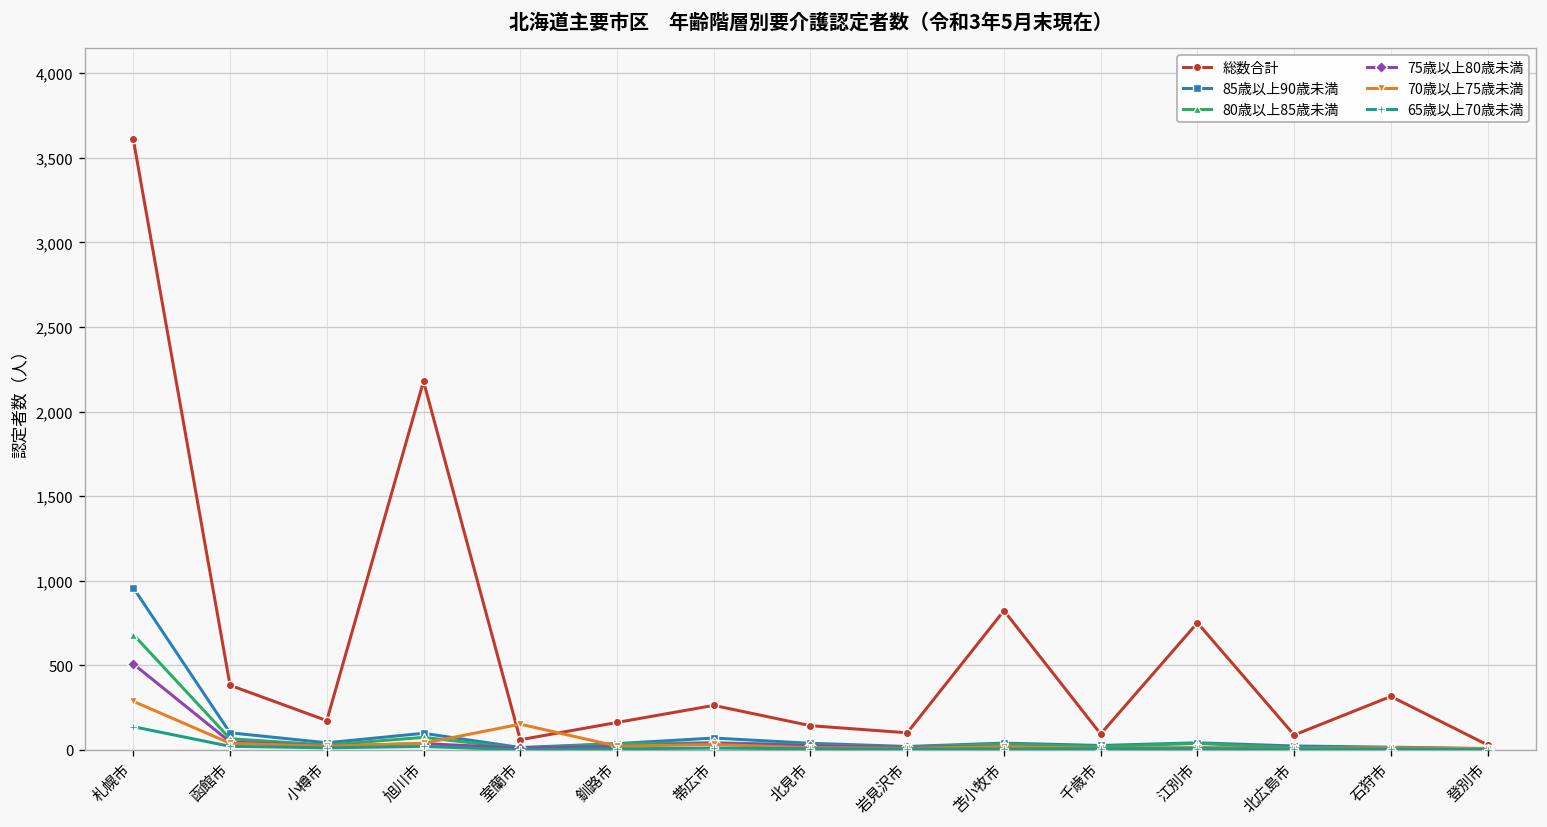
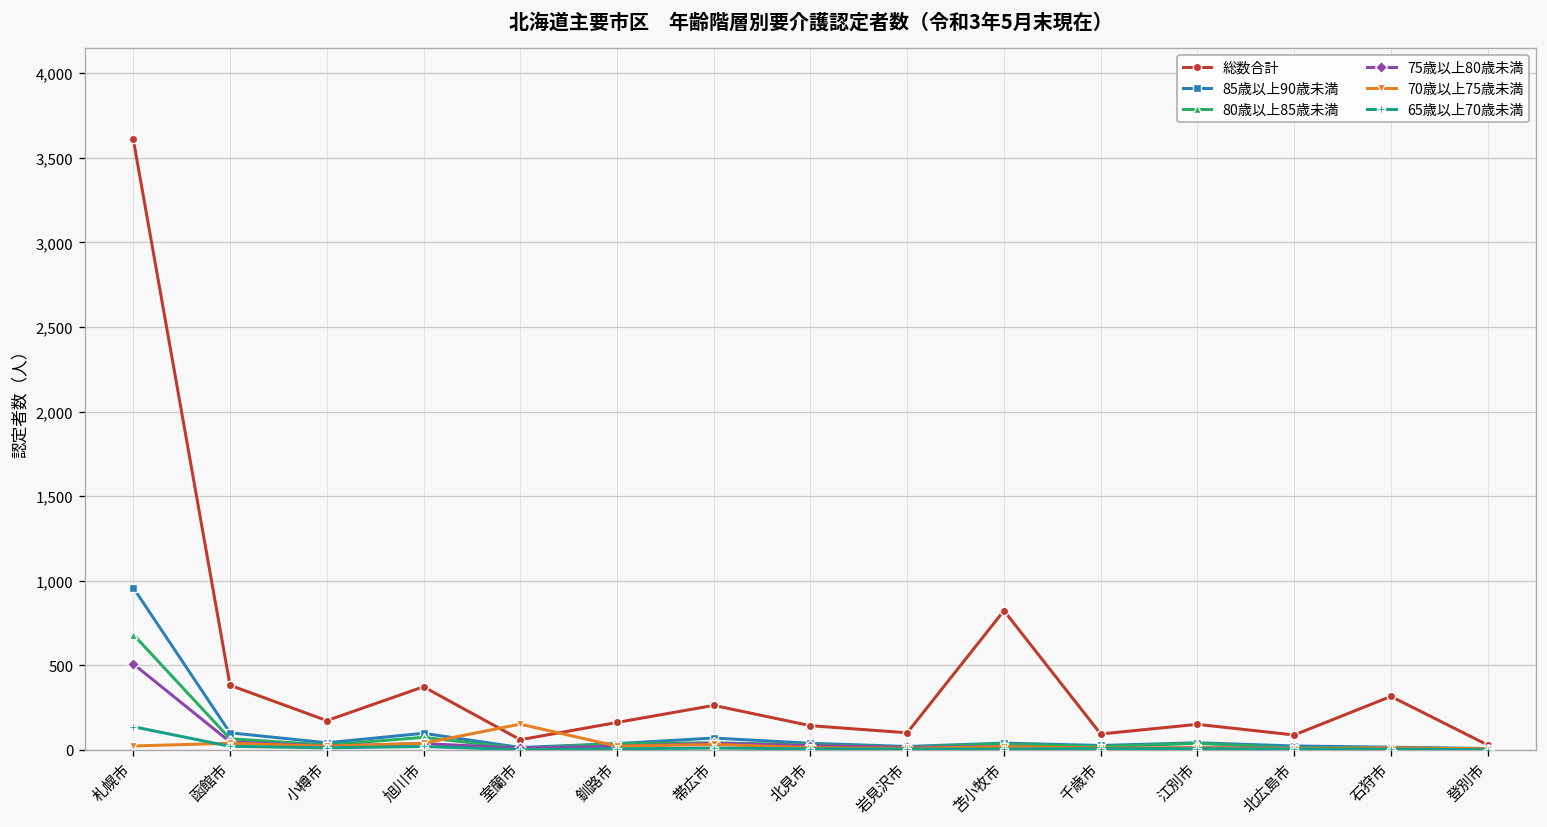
  {
    "総数合計": {
      "札幌市": "3,610",
      "函館市": "380",
      "小樽市": "170",
-     "旭川市": "2,180",
+     "旭川市": "370",
      "室蘭市": "60",
      "釧路市": "160",
      "帯広市": "260",
      "北見市": "140",
      "岩見沢市": "100",
      "苫小牧市": "820",
      "千歳市": "90",
-     "江別市": "750",
+     "江別市": "150",
      "北広島市": "90",
      "石狩市": "320",
      "登別市": "30"
    },
    "85歳以上90歳未満": {
      "札幌市": "960",
      "函館市": "100",
      "旭川市": "100",
      "帯広市": "70"
    },
    "75歳以上80歳未満": {
      "札幌市": "510"
    },
    "70歳以上75歳未満": {
-     "札幌市": "290",
+     "札幌市": "20",
      "室蘭市": "150"
    }
  }
